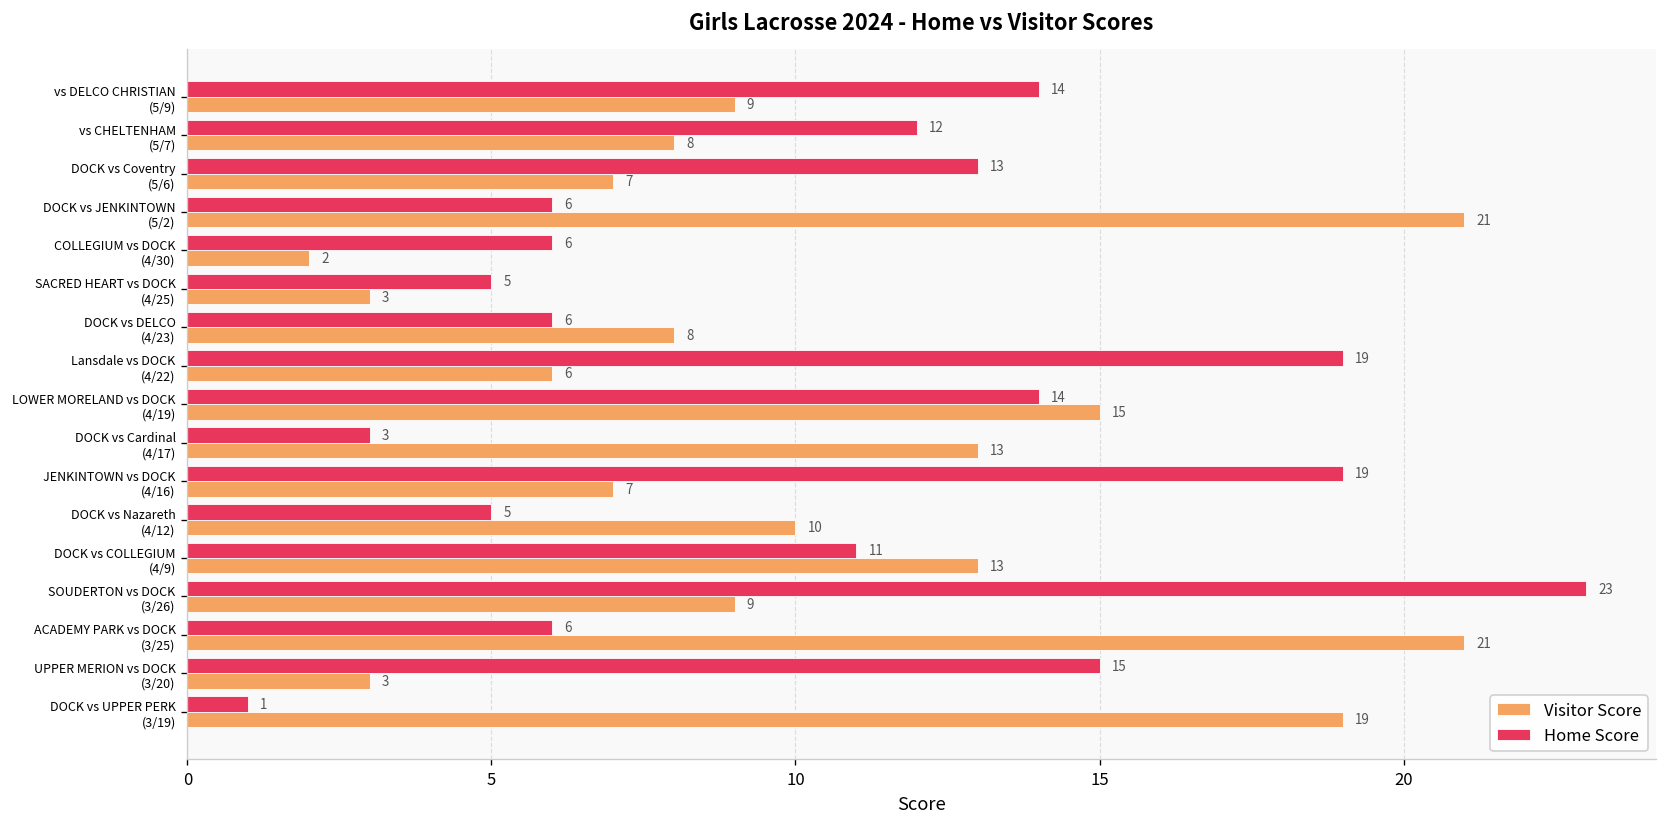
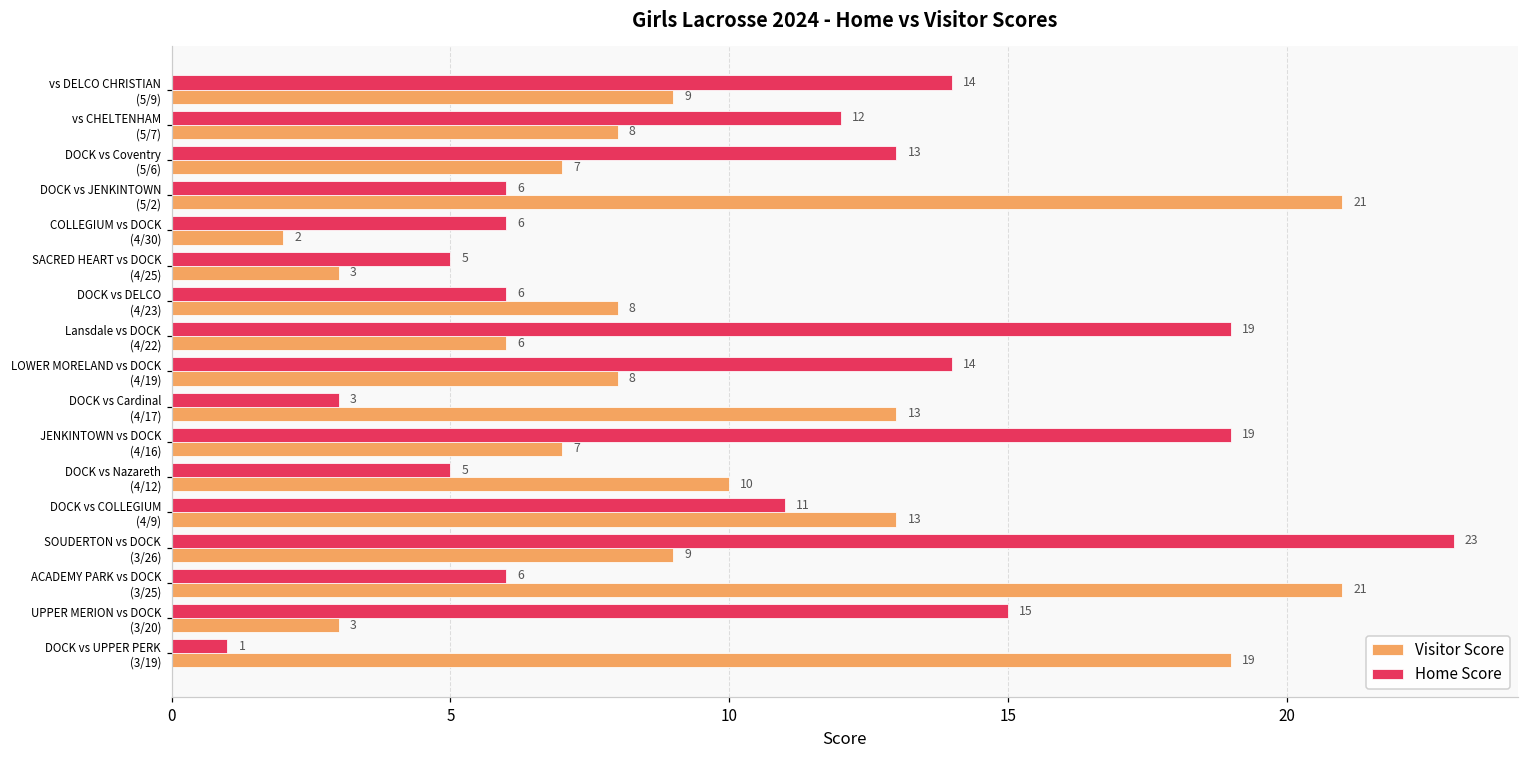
  {
    "Visitor Score": {
      "vs DELCO CHRISTIAN (5/9)": 9,
      "vs CHELTENHAM (5/7)": 8,
      "DOCK vs Coventry (5/6)": 7,
      "DOCK vs JENKINTOWN (5/2)": 21,
      "COLLEGIUM vs DOCK (4/30)": 2,
      "SACRED HEART vs DOCK (4/25)": 3,
      "DOCK vs DELCO (4/23)": 8,
      "Lansdale vs DOCK (4/22)": 6,
-     "LOWER MORELAND vs DOCK (4/19)": 15,
+     "LOWER MORELAND vs DOCK (4/19)": 8,
      "DOCK vs Cardinal (4/17)": 13,
      "JENKINTOWN vs DOCK (4/16)": 7,
      "DOCK vs Nazareth (4/12)": 10,
      "DOCK vs COLLEGIUM (4/9)": 13,
      "SOUDERTON vs DOCK (3/26)": 9,
      "ACADEMY PARK vs DOCK (3/25)": 21,
      "UPPER MERION vs DOCK (3/20)": 3,
      "DOCK vs UPPER PERK (3/19)": 19
    },
    "Home Score": {
      "vs DELCO CHRISTIAN (5/9)": 14,
      "vs CHELTENHAM (5/7)": 12,
      "DOCK vs Coventry (5/6)": 13,
      "DOCK vs JENKINTOWN (5/2)": 6,
      "COLLEGIUM vs DOCK (4/30)": 6,
      "SACRED HEART vs DOCK (4/25)": 5,
      "DOCK vs DELCO (4/23)": 6,
      "Lansdale vs DOCK (4/22)": 19,
      "LOWER MORELAND vs DOCK (4/19)": 14,
      "DOCK vs Cardinal (4/17)": 3,
      "JENKINTOWN vs DOCK (4/16)": 19,
      "DOCK vs Nazareth (4/12)": 5,
      "DOCK vs COLLEGIUM (4/9)": 11,
      "SOUDERTON vs DOCK (3/26)": 23,
      "ACADEMY PARK vs DOCK (3/25)": 6,
      "UPPER MERION vs DOCK (3/20)": 15,
      "DOCK vs UPPER PERK (3/19)": 1
    }
  }
